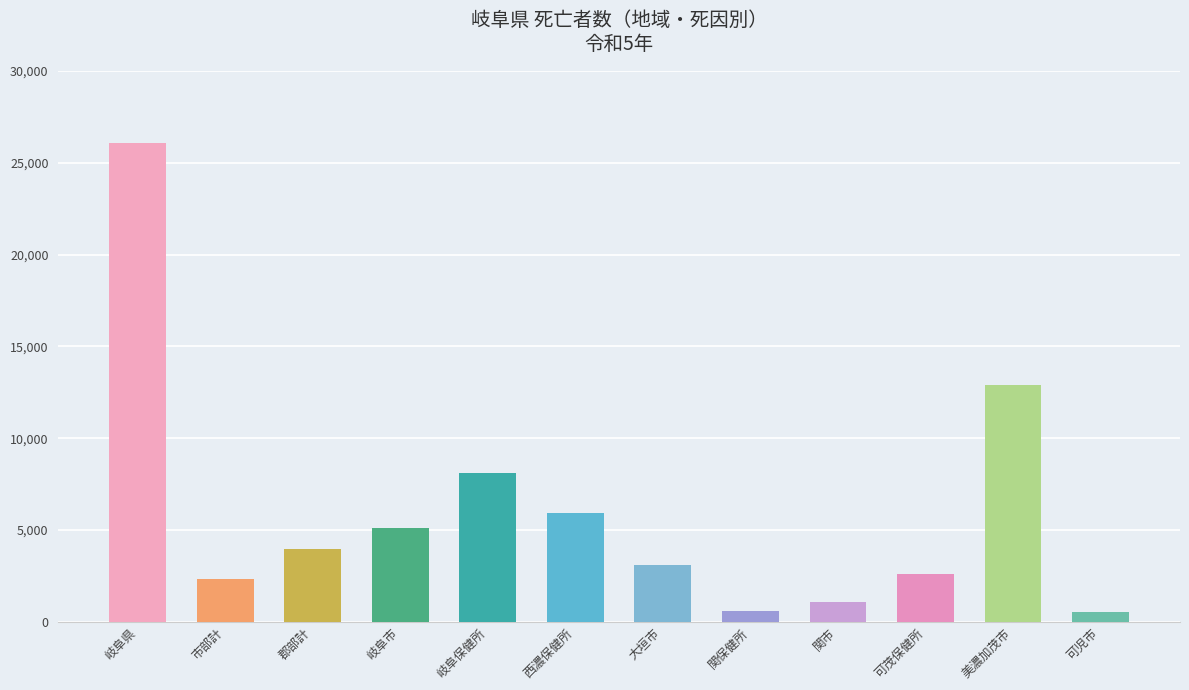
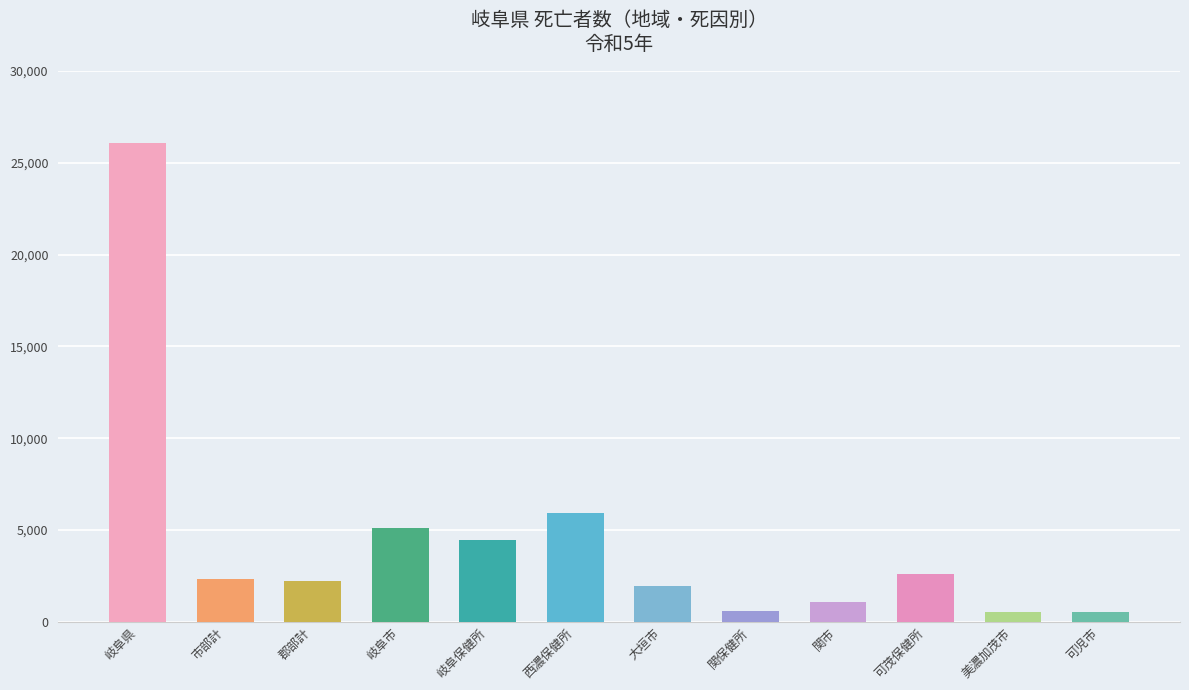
  {
    "岐阜県": "26,100",
    "市部計": "2,400",
-   "郡部計": "4,000",
+   "郡部計": "2,200",
    "岐阜市": "5,100",
-   "岐阜保健所": "8,100",
+   "岐阜保健所": "4,500",
    "西濃保健所": "6,000",
-   "大垣市": "3,100",
+   "大垣市": "2,000",
    "関保健所": "600",
    "関市": "1,100",
    "可茂保健所": "2,600",
-   "美濃加茂市": "12,900",
+   "美濃加茂市": "500",
    "可児市": "500"
  }
